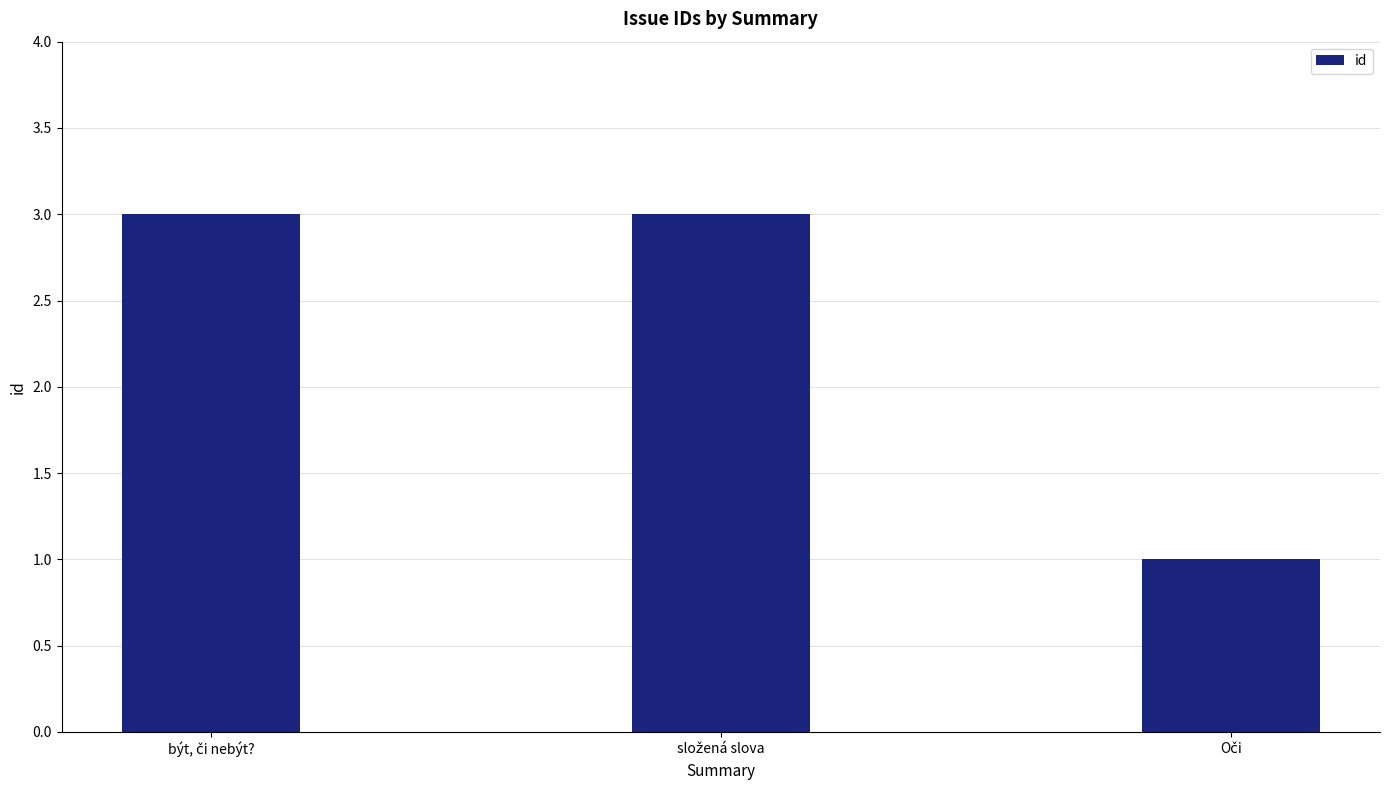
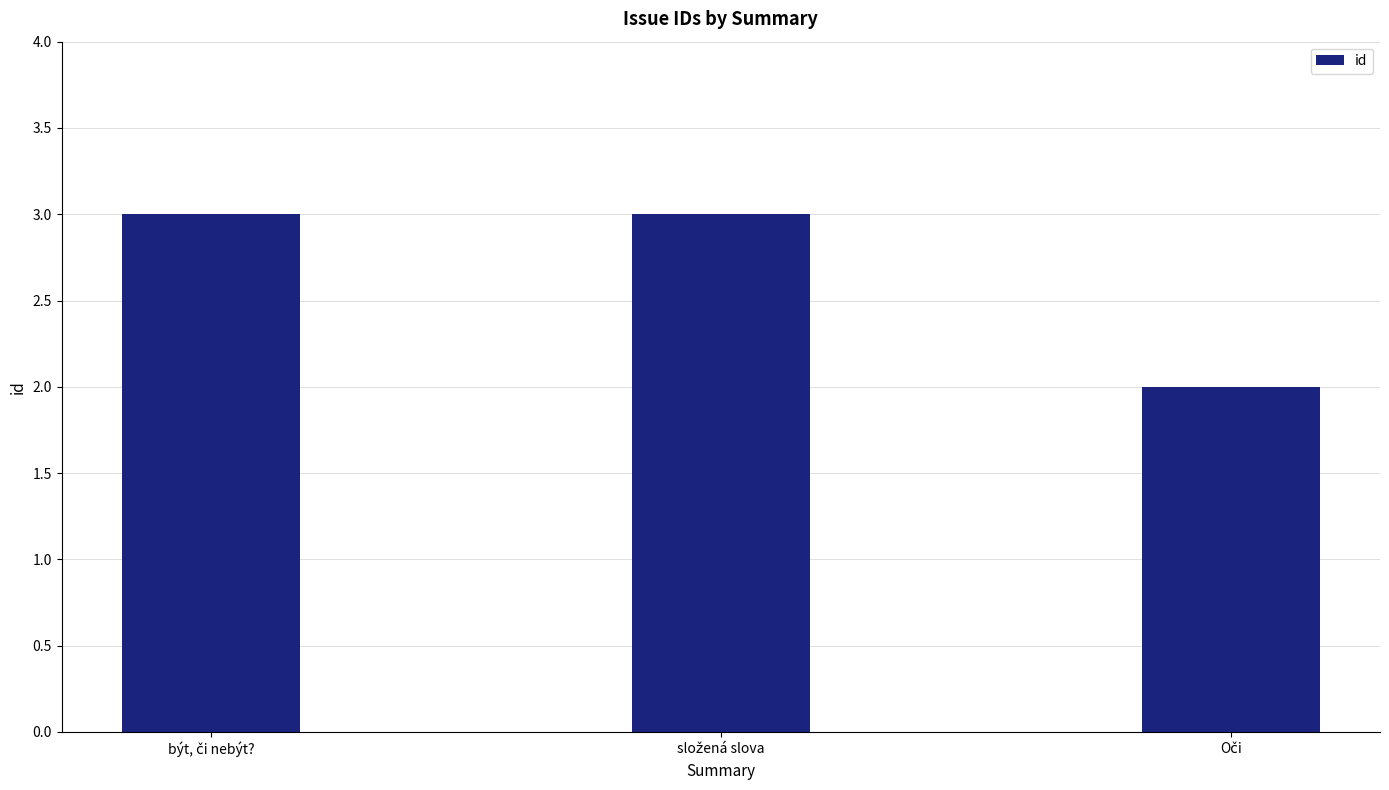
  {
    "být, či nebýt?": 3,
    "složená slova": 3,
-   "Oči": 1
+   "Oči": 2
  }
